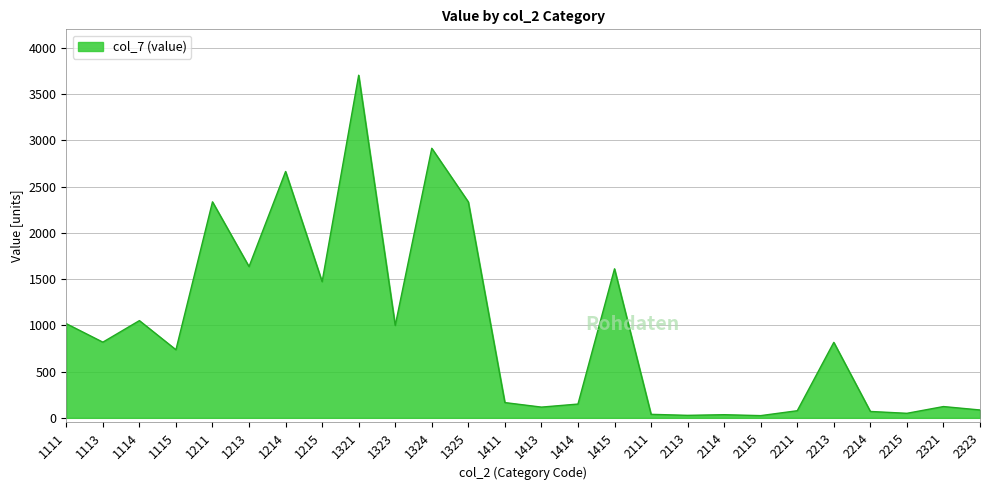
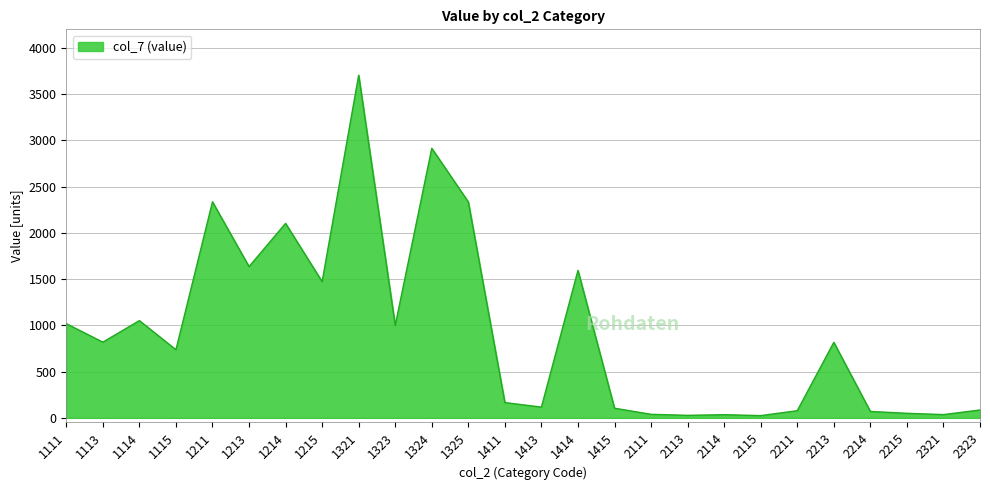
  {
    "1111": 1000,
    "1113": 800,
    "1114": 1100,
    "1115": 700,
    "1211": 2300,
    "1213": 1600,
-   "1214": 2700,
+   "1214": 2100,
    "1215": 1500,
    "1321": 3700,
    "1323": 1000,
    "1324": 2900,
    "1325": 2300,
    "1411": 200,
    "1413": 100,
-   "1414": 100,
-   "1415": 1600,
+   "1414": 1600,
+   "1415": 100,
    "2111": 0,
    "2113": 0,
    "2114": 0,
    "2115": 0,
    "2211": 100,
    "2213": 800,
    "2214": 100,
    "2215": 0,
-   "2321": 100,
+   "2321": 0,
    "2323": 100
  }
